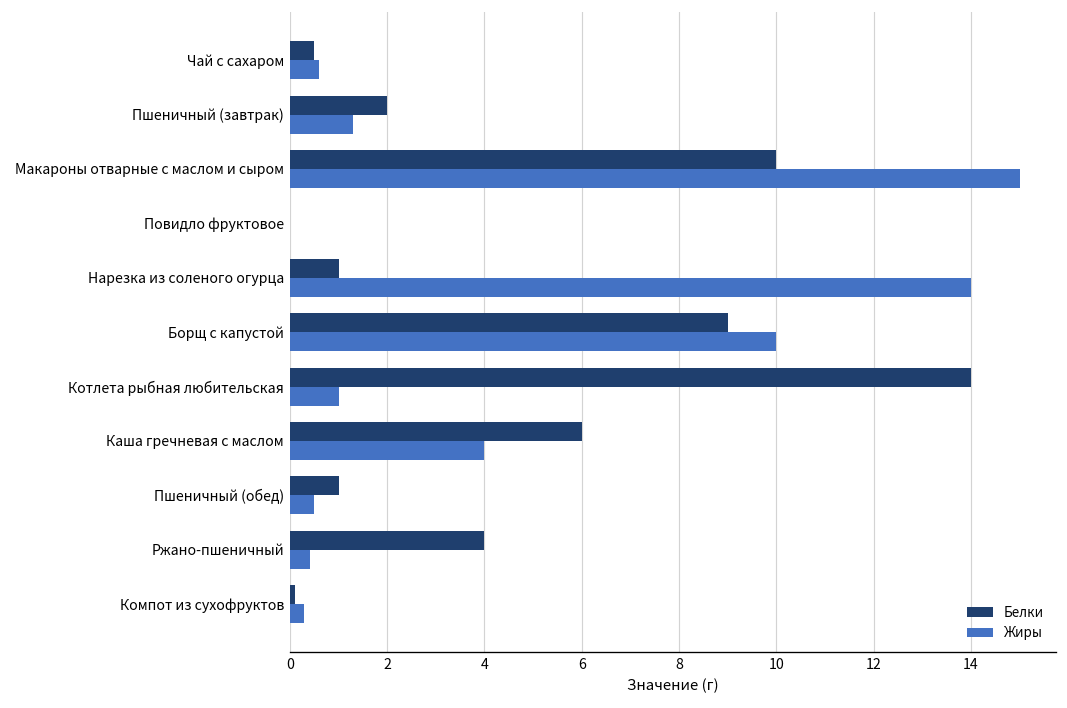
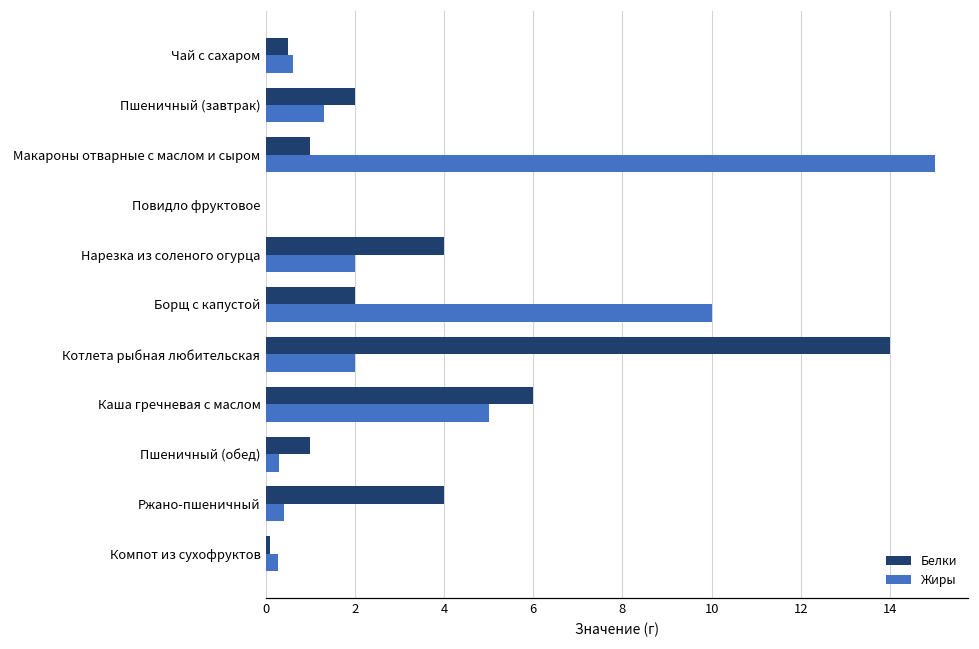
  {
    "Белки": {
      "Чай с сахаром": 0.5,
      "Пшеничный (завтрак)": 2,
-     "Макароны отварные с маслом и сыром": 10,
+     "Макароны отварные с маслом и сыром": 1,
      "Повидло фруктовое": 0,
-     "Нарезка из соленого огурца": 1,
-     "Борщ с капустой": 9,
+     "Нарезка из соленого огурца": 4,
+     "Борщ с капустой": 2,
      "Котлета рыбная любительская": 14,
      "Каша гречневая с маслом": 6,
      "Пшеничный (обед)": 1,
      "Ржано-пшеничный": 4,
      "Компот из сухофруктов": 0.1
    },
    "Жиры": {
      "Чай с сахаром": 0.6,
      "Пшеничный (завтрак)": 1.3,
      "Макароны отварные с маслом и сыром": 15.0,
      "Повидло фруктовое": 0.0,
-     "Нарезка из соленого огурца": 14,
+     "Нарезка из соленого огурца": 2,
      "Борщ с капустой": 10.0,
-     "Котлета рыбная любительская": 1,
-     "Каша гречневая с маслом": 4,
-     "Пшеничный (обед)": 0.5,
+     "Котлета рыбная любительская": 2,
+     "Каша гречневая с маслом": 5,
+     "Пшеничный (обед)": 0.3,
      "Ржано-пшеничный": 0.4,
      "Компот из сухофруктов": 0.3
    }
  }
